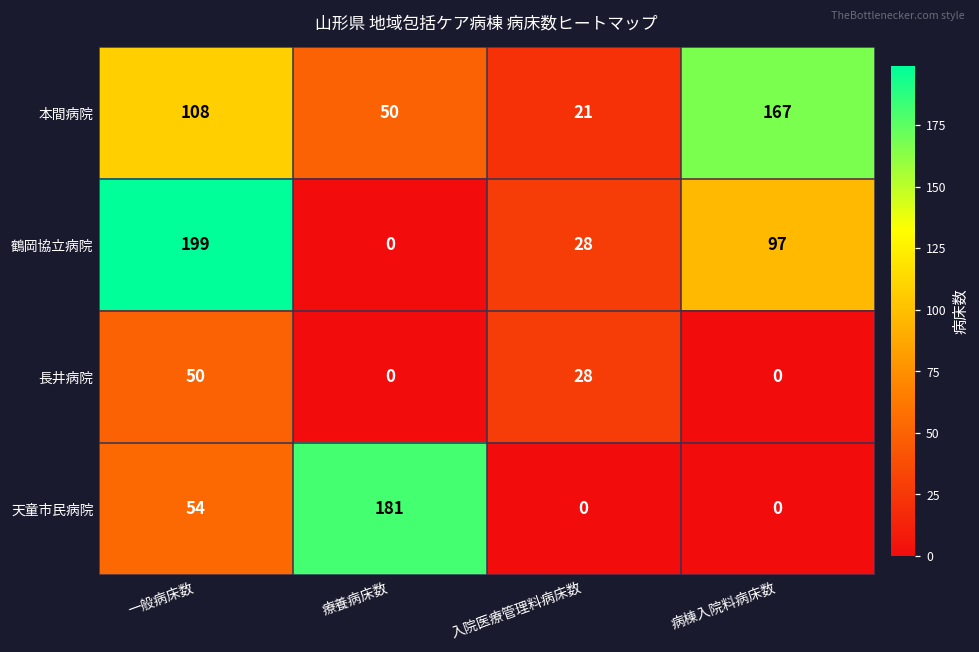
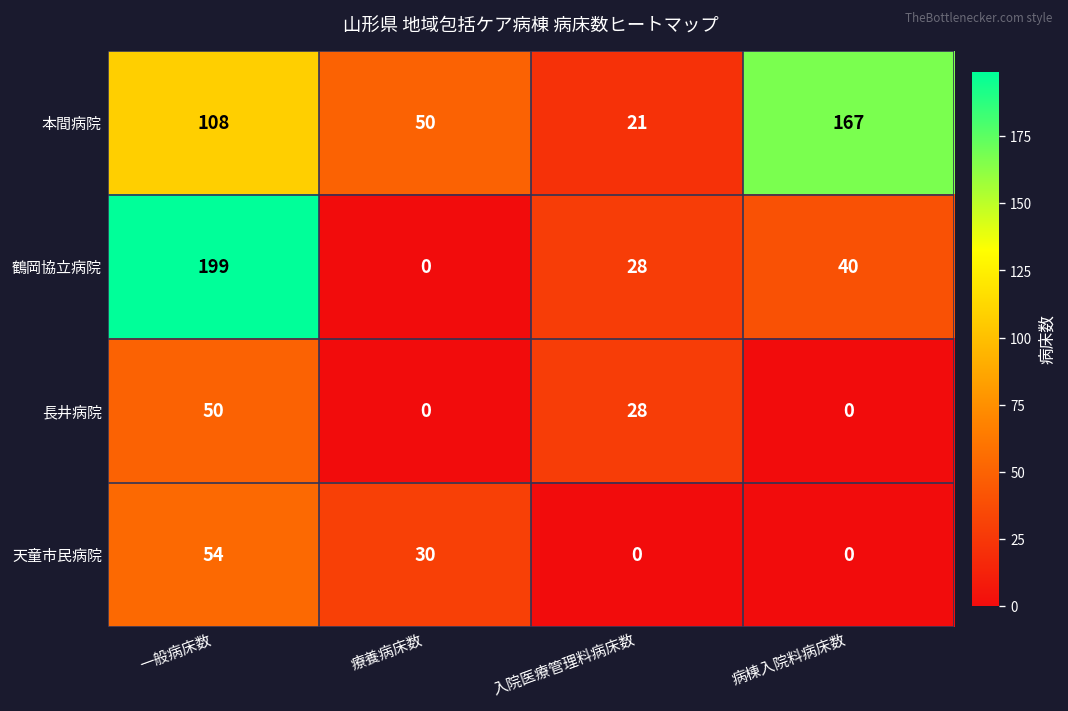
  {
    "本間病院": {
      "一般病床数": 108,
      "療養病床数": 50,
      "入院医療管理料病床数": 21,
      "病棟入院料病床数": 167
    },
    "鶴岡協立病院": {
      "一般病床数": 199,
      "療養病床数": 0,
      "入院医療管理料病床数": 28,
-     "病棟入院料病床数": 97
+     "病棟入院料病床数": 40
    },
    "長井病院": {
      "一般病床数": 50,
      "療養病床数": 0,
      "入院医療管理料病床数": 28,
      "病棟入院料病床数": 0
    },
    "天童市民病院": {
      "一般病床数": 54,
-     "療養病床数": 181,
+     "療養病床数": 30,
      "入院医療管理料病床数": 0,
      "病棟入院料病床数": 0
    }
  }
